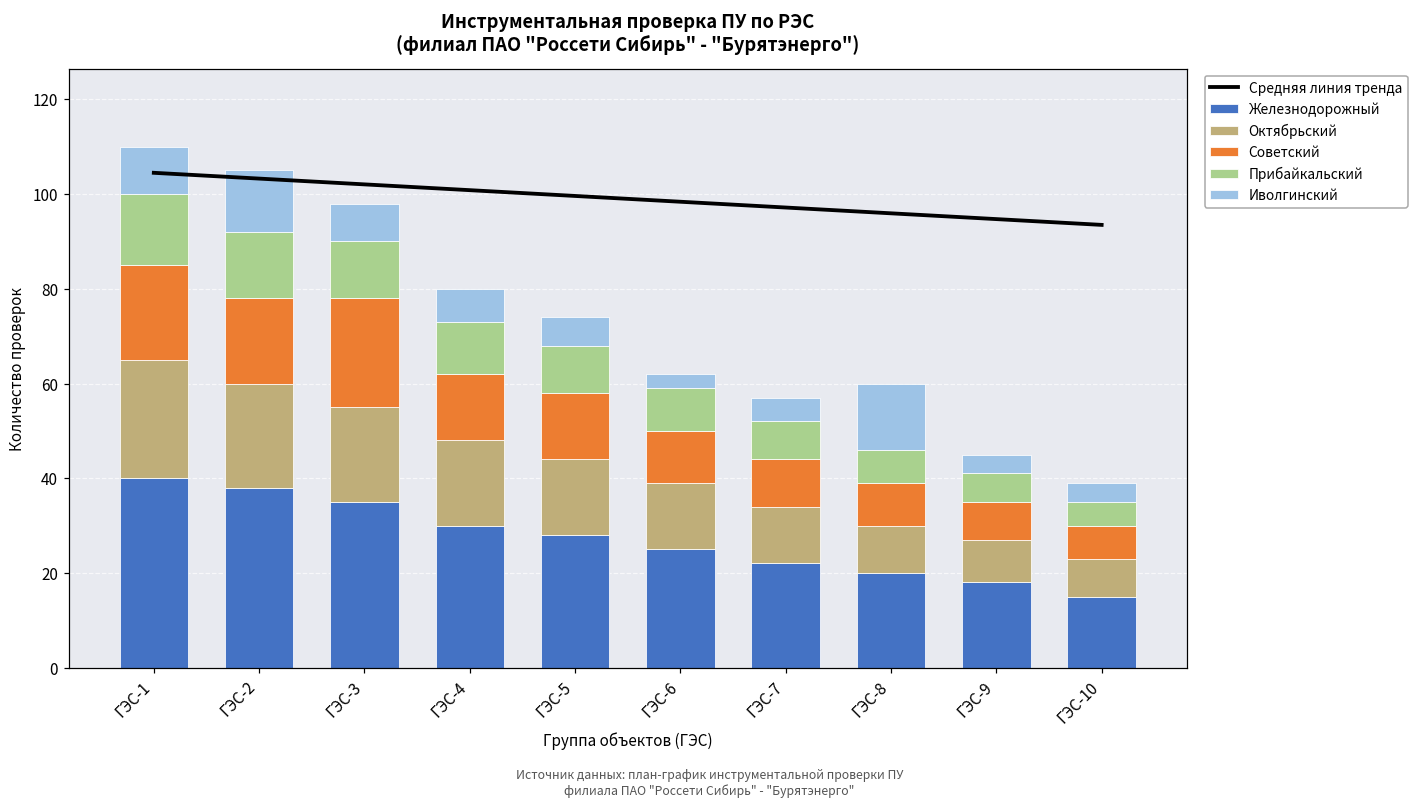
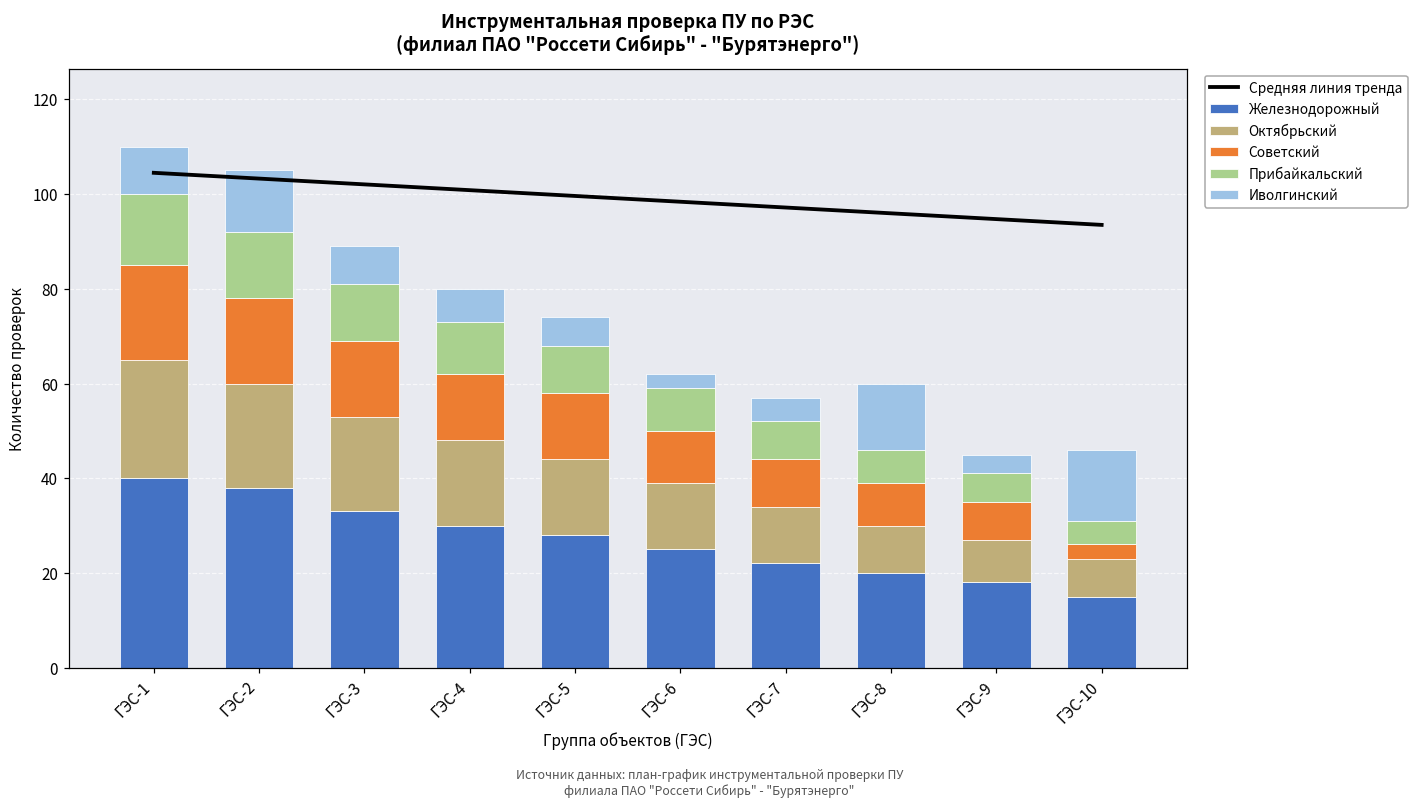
  {
    "Средняя линия тренда": {
      "ГЭС-1": 105,
      "ГЭС-2": 103,
      "ГЭС-3": 102,
      "ГЭС-4": 101,
      "ГЭС-5": 100,
      "ГЭС-6": 98,
      "ГЭС-7": 97,
      "ГЭС-8": 96,
      "ГЭС-9": 95,
      "ГЭС-10": 94
    },
    "Железнодорожный": {
      "ГЭС-1": 40,
      "ГЭС-2": 38,
-     "ГЭС-3": 35,
+     "ГЭС-3": 33,
      "ГЭС-4": 30,
      "ГЭС-5": 28,
      "ГЭС-6": 25,
      "ГЭС-7": 22,
      "ГЭС-8": 20,
      "ГЭС-9": 18,
      "ГЭС-10": 15
    },
    "Советский": {
      "ГЭС-1": 20,
      "ГЭС-2": 18,
-     "ГЭС-3": 23,
+     "ГЭС-3": 16,
      "ГЭС-4": 14,
      "ГЭС-5": 14,
      "ГЭС-6": 11,
      "ГЭС-7": 10,
      "ГЭС-8": 9,
      "ГЭС-9": 8,
-     "ГЭС-10": 7
+     "ГЭС-10": 3
    },
    "Иволгинский": {
      "ГЭС-1": 10,
      "ГЭС-2": 13,
      "ГЭС-3": 8,
      "ГЭС-4": 7,
      "ГЭС-5": 6,
      "ГЭС-6": 3,
      "ГЭС-7": 5,
      "ГЭС-8": 14,
      "ГЭС-9": 4,
-     "ГЭС-10": 4
+     "ГЭС-10": 15
    }
  }
